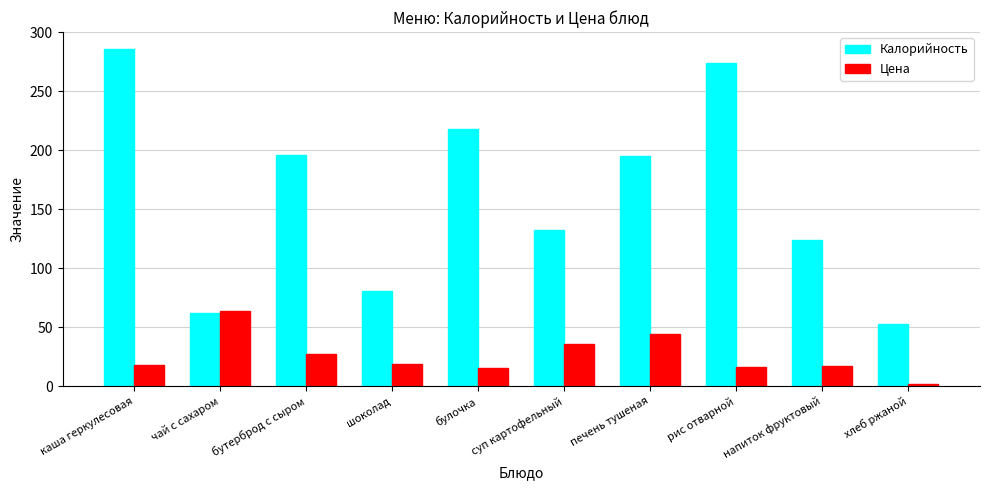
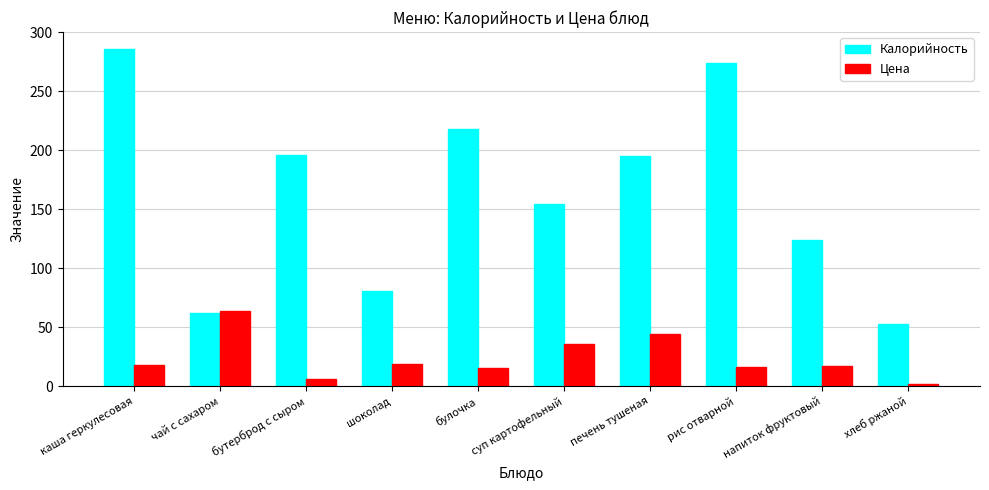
  {
    "Калорийность": {
      "каша геркулесовая": 286,
      "чай с сахаром": 62,
      "бутерброд с сыром": 196,
      "шоколад": 81,
      "булочка": 218,
-     "суп картофельный": 133,
+     "суп картофельный": 154,
      "печень тушеная": 195,
      "рис отварной": 274,
      "напиток фруктовый": 124,
      "хлеб ржаной": 52
    },
    "Цена": {
      "каша геркулесовая": 18,
      "чай с сахаром": 64,
-     "бутерброд с сыром": 27,
+     "бутерброд с сыром": 6,
      "шоколад": 19,
      "булочка": 15,
      "суп картофельный": 36,
      "печень тушеная": 44,
      "рис отварной": 16,
      "напиток фруктовый": 17
    }
  }
